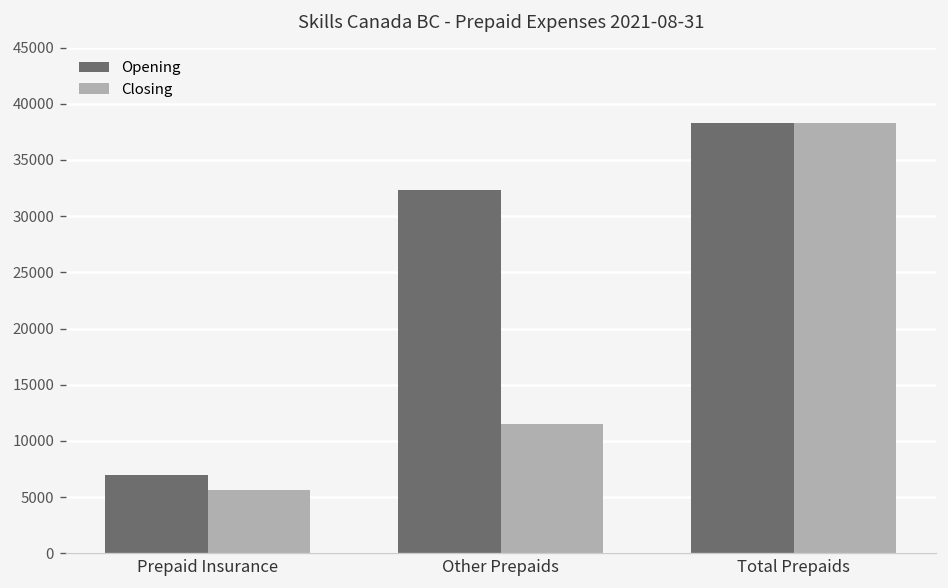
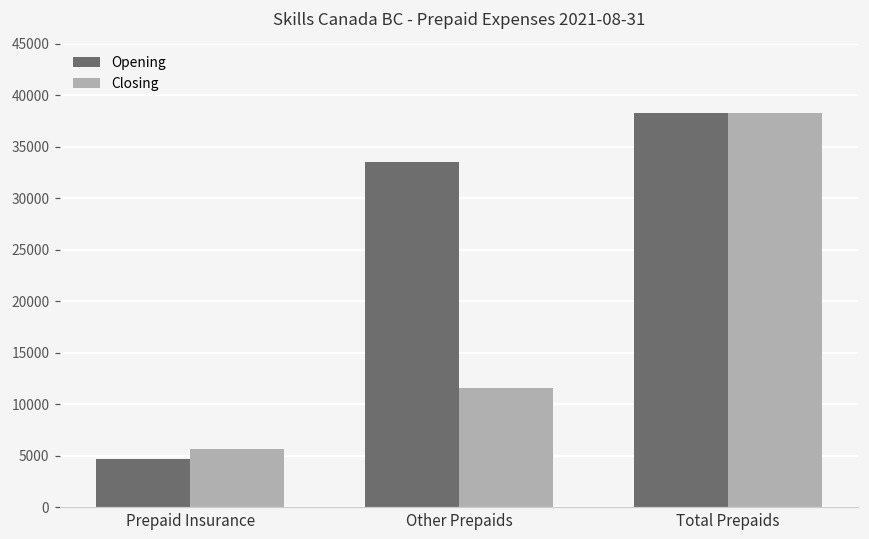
  {
    "Opening": {
-     "Prepaid Insurance": 7000,
-     "Other Prepaids": 32000,
+     "Prepaid Insurance": 5000,
+     "Other Prepaids": 34000,
      "Total Prepaids": 38000
    },
    "Closing": {
      "Prepaid Insurance": 6000,
      "Other Prepaids": 12000,
      "Total Prepaids": 38000
    }
  }
